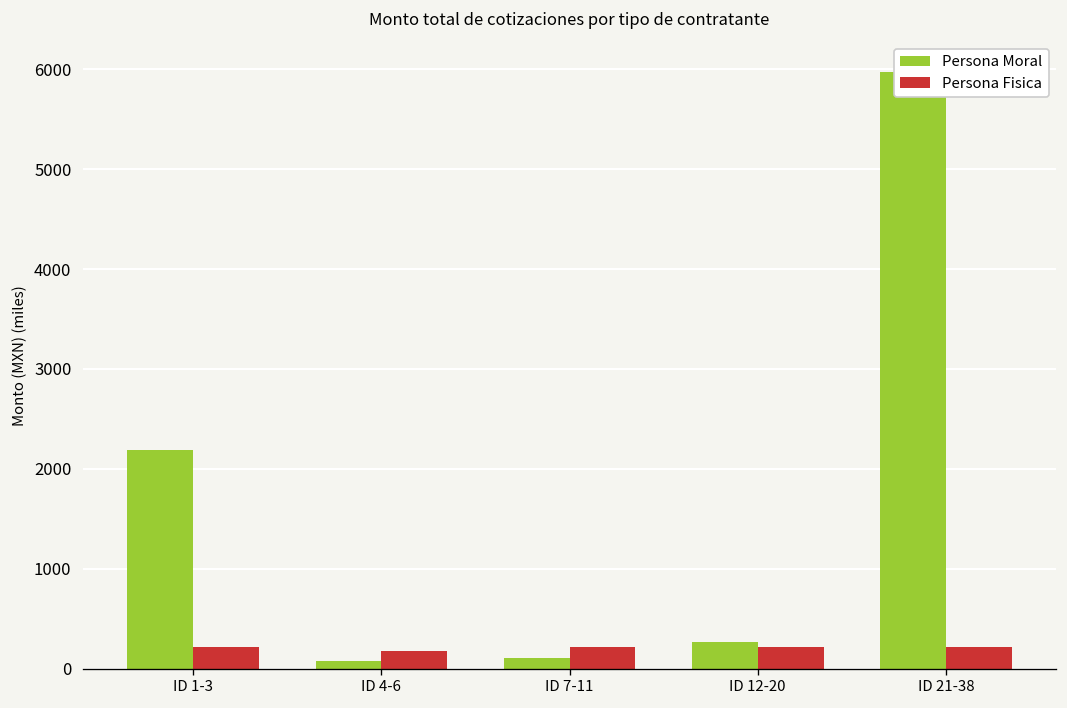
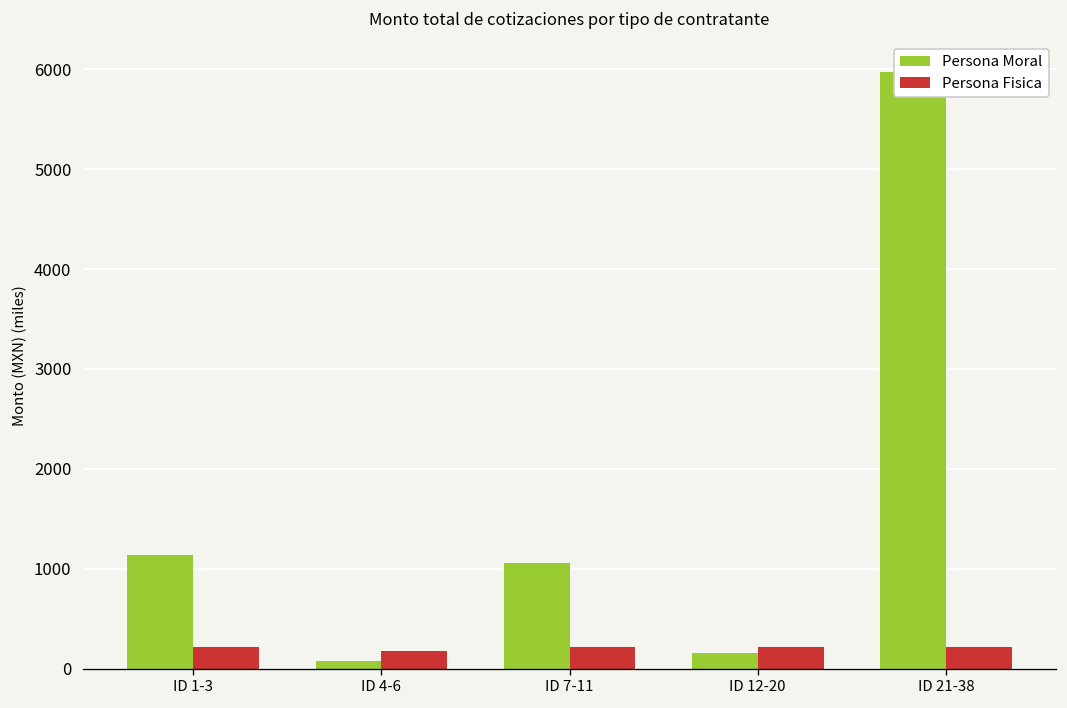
  {
    "Persona Moral": {
-     "ID 1-3": 2200,
+     "ID 1-3": 1100,
      "ID 4-6": 100,
-     "ID 7-11": 100,
-     "ID 12-20": 300
+     "ID 7-11": 1100,
+     "ID 12-20": 200
    },
    "Persona Fisica": {
      "ID 1-3": 200,
      "ID 4-6": 200,
      "ID 7-11": 200,
      "ID 12-20": 200,
      "ID 21-38": 200
    }
  }
